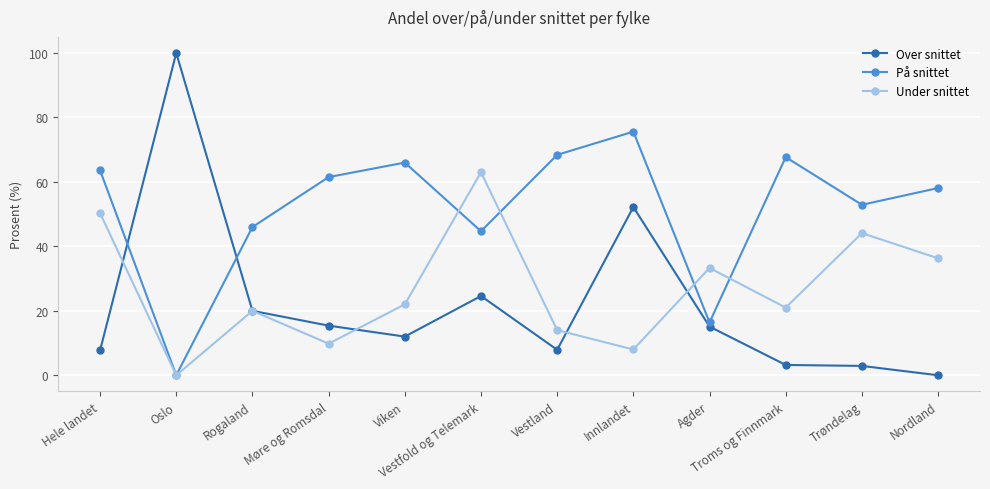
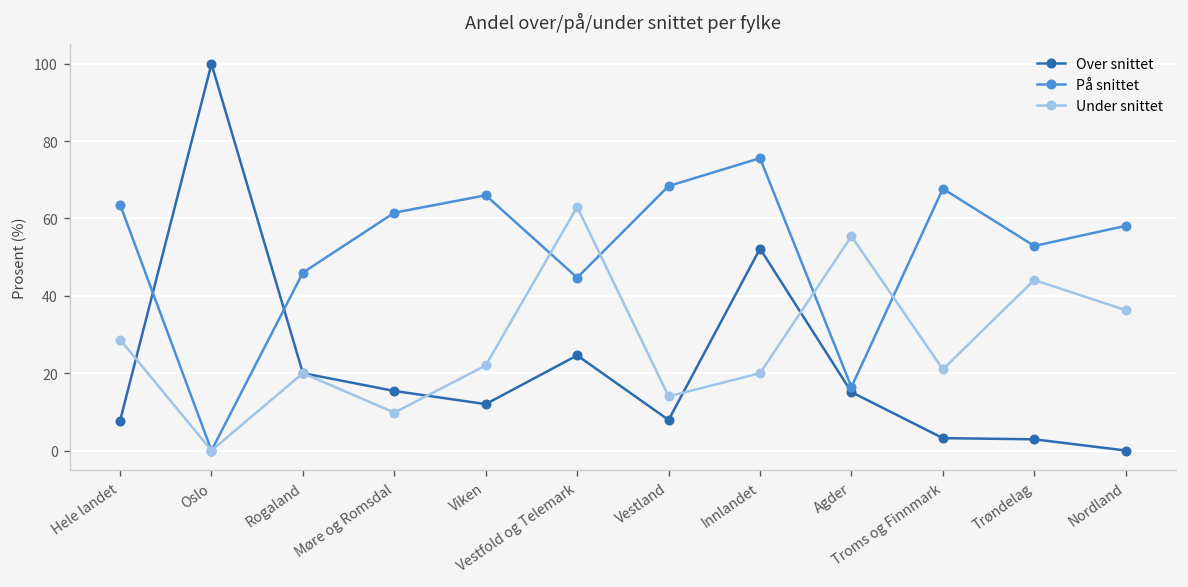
  {
    "Over snittet": {
      "Hele landet": 8,
      "Oslo": 100,
      "Møre og Romsdal": 15,
      "Viken": 12,
      "Vestfold og Telemark": 25,
      "Vestland": 8,
      "Innlandet": 52,
      "Agder": 15,
      "Troms og Finnmark": 3,
      "Trøndelag": 3,
      "Nordland": 0
    },
    "På snittet": {
      "Hele landet": 64,
      "Rogaland": 46,
      "Møre og Romsdal": 62,
      "Viken": 66,
      "Vestfold og Telemark": 45,
      "Vestland": 68,
      "Innlandet": 76,
      "Agder": 16,
      "Troms og Finnmark": 68,
      "Trøndelag": 53,
      "Nordland": 58
    },
    "Under snittet": {
-     "Hele landet": 50,
+     "Hele landet": 29,
      "Møre og Romsdal": 10,
      "Viken": 22,
      "Vestfold og Telemark": 63,
      "Vestland": 14,
-     "Innlandet": 8,
-     "Agder": 33,
+     "Innlandet": 20,
+     "Agder": 55,
      "Troms og Finnmark": 21,
      "Trøndelag": 44,
      "Nordland": 36
    }
  }
